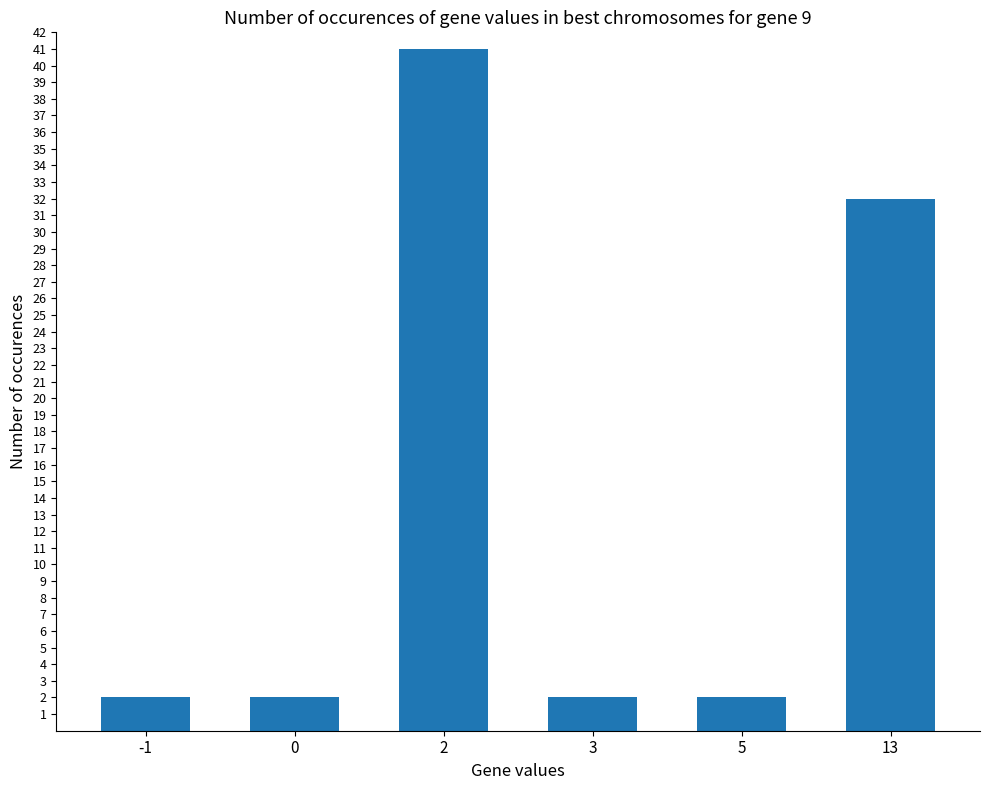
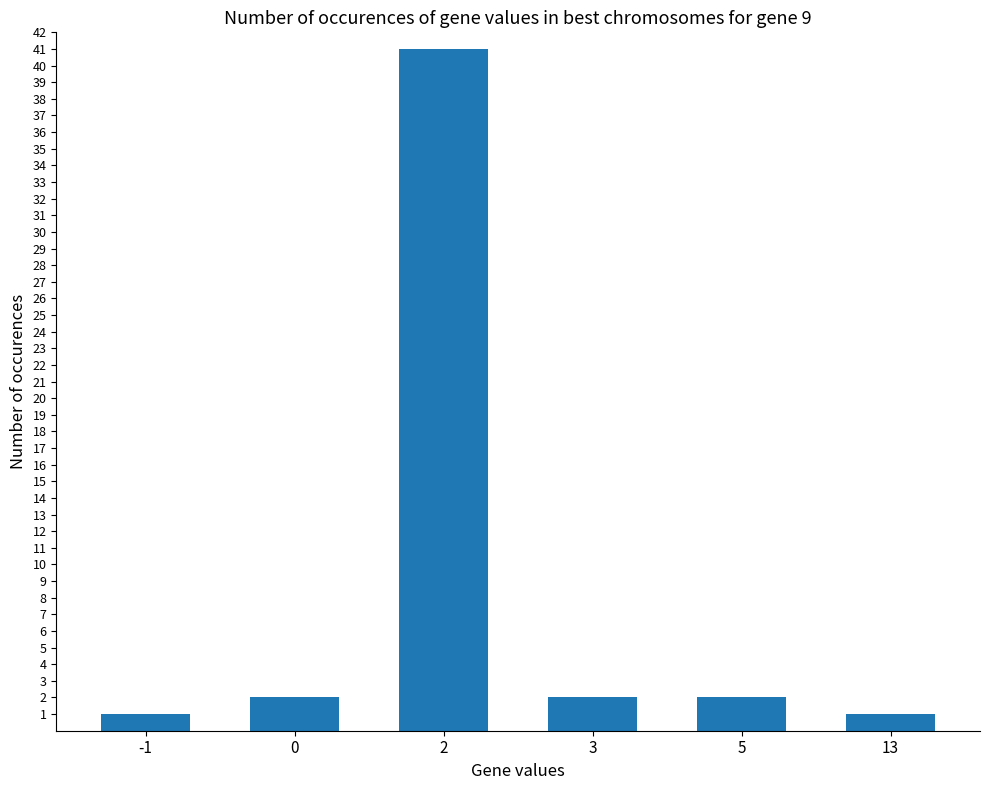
  {
-   "-1": 2,
+   "-1": 1,
    "0": 2,
    "2": 41,
    "3": 2,
    "5": 2,
-   "13": 32
+   "13": 1
  }
